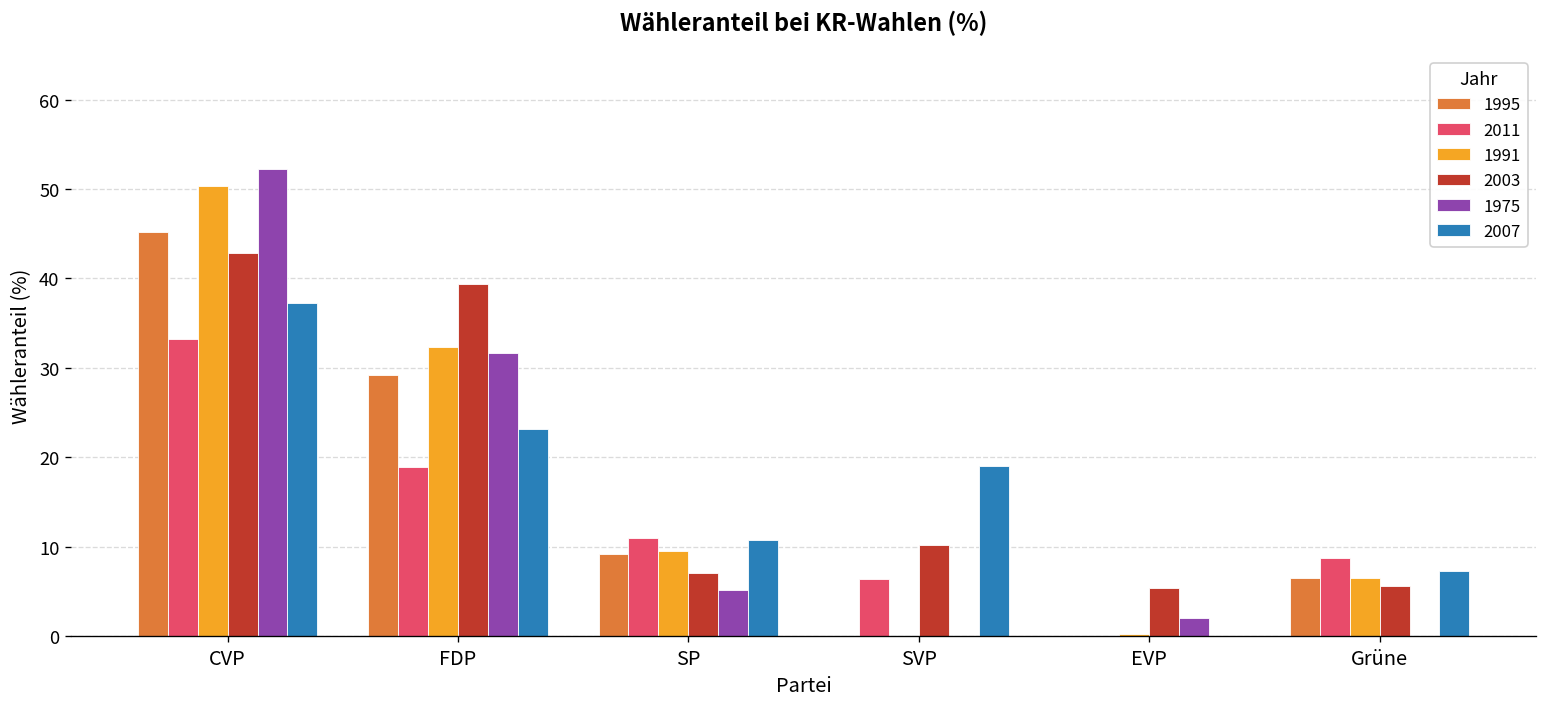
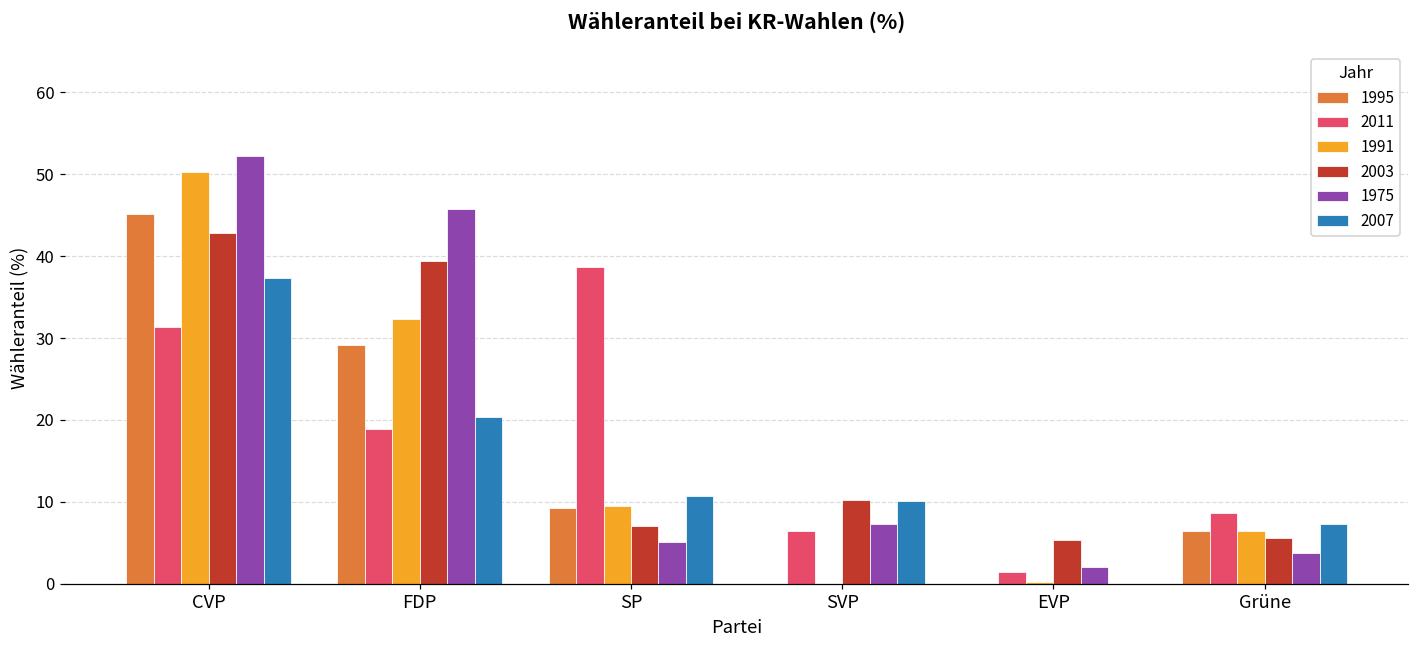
  {
    "2011": {
-     "CVP": 33,
+     "CVP": 31,
      "FDP": 19,
-     "SP": 11,
+     "SP": 39,
      "SVP": 6,
-     "EVP": 0,
+     "EVP": 1,
      "Grüne": 9
    },
    "2003": {
      "CVP": 43,
      "FDP": 39,
      "SP": 7,
      "SVP": 10,
      "EVP": 5,
      "Grüne": 6
    },
    "1975": {
      "CVP": 52,
-     "FDP": 32,
+     "FDP": 46,
      "SP": 5,
-     "SVP": 0,
+     "SVP": 7,
      "EVP": 2,
-     "Grüne": 0
+     "Grüne": 4
    },
    "2007": {
      "CVP": 37,
-     "FDP": 23,
+     "FDP": 20,
      "SP": 11,
-     "SVP": 19,
+     "SVP": 10,
      "EVP": 0,
      "Grüne": 7
    }
  }
